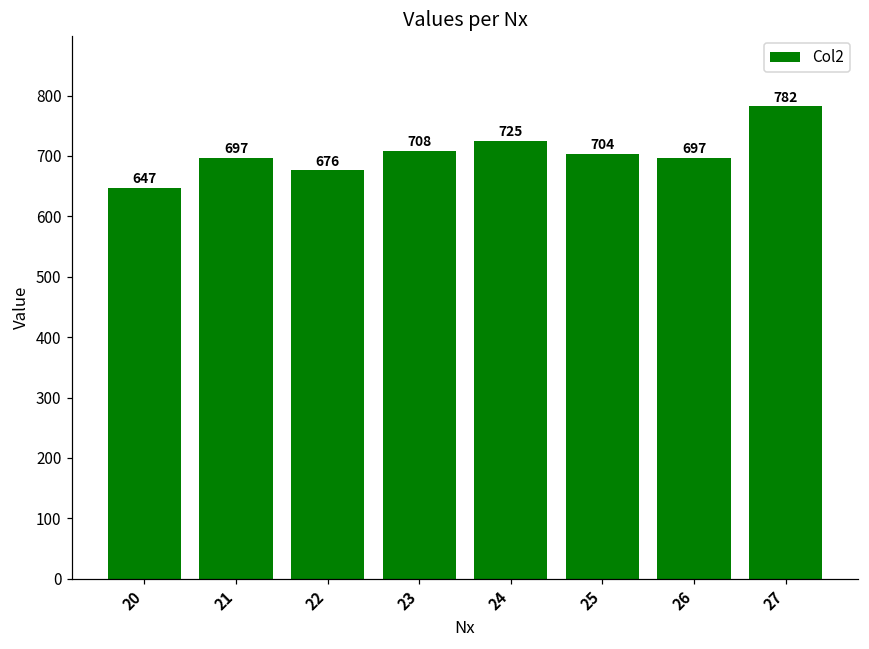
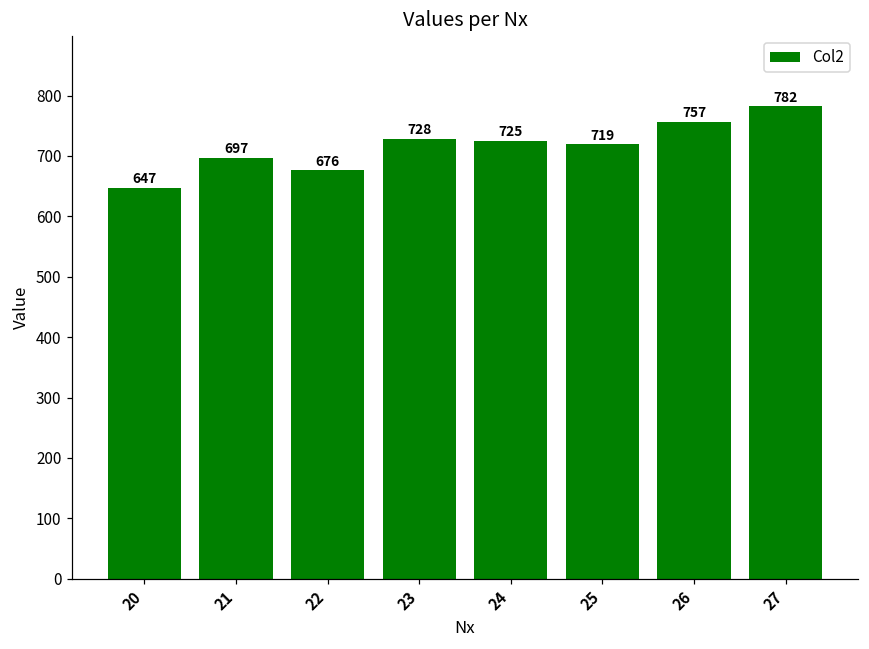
  {
    "20": 647,
    "21": 697,
    "22": 676,
-   "23": 708,
+   "23": 728,
    "24": 725,
-   "25": 704,
-   "26": 697,
+   "25": 719,
+   "26": 757,
    "27": 782
  }
